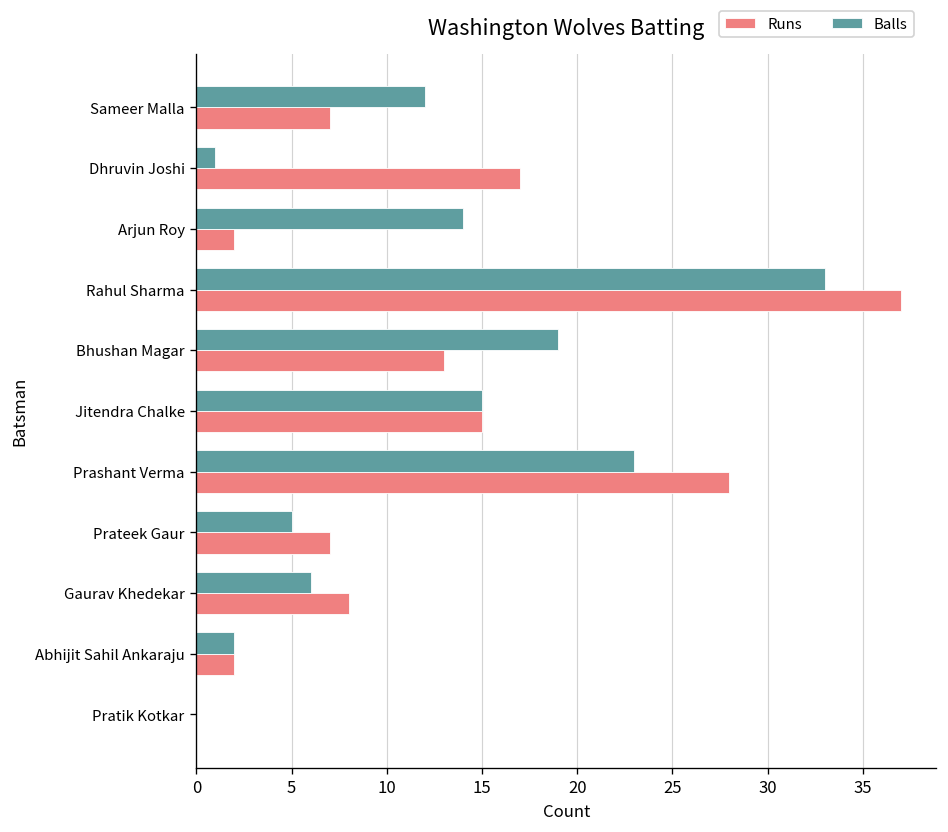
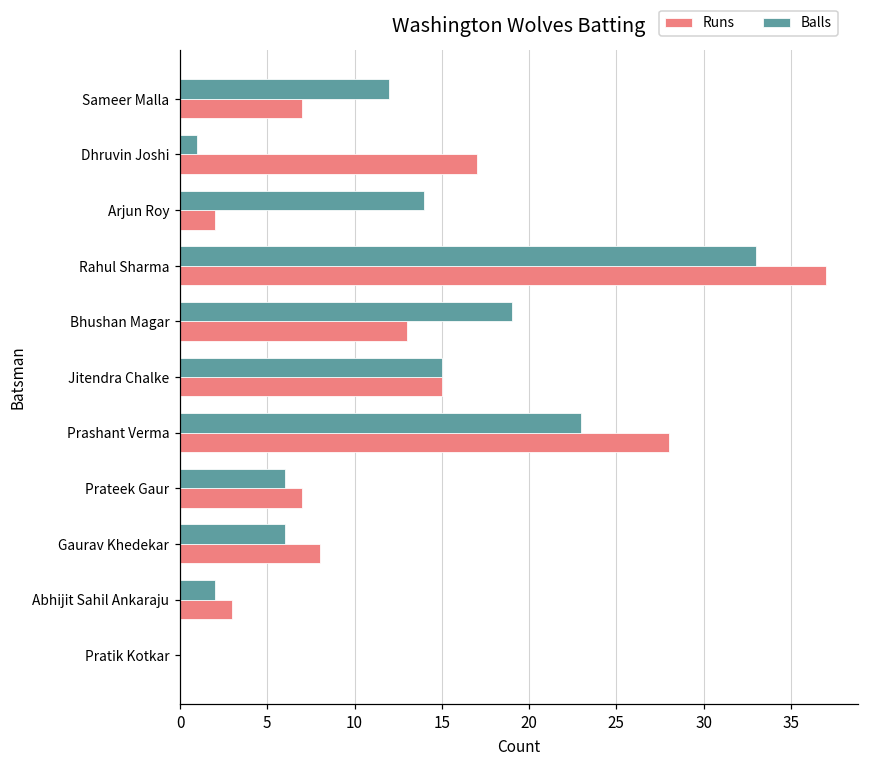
  {
    "Runs": {
      "Sameer Malla": 7,
      "Dhruvin Joshi": 17,
      "Arjun Roy": 2,
      "Rahul Sharma": 37,
      "Bhushan Magar": 13,
      "Jitendra Chalke": 15,
      "Prashant Verma": 28,
      "Prateek Gaur": 7,
      "Gaurav Khedekar": 8,
-     "Abhijit Sahil Ankaraju": 2,
+     "Abhijit Sahil Ankaraju": 3,
      "Pratik Kotkar": 0
    },
    "Balls": {
      "Sameer Malla": 12,
      "Dhruvin Joshi": 1,
      "Arjun Roy": 14,
      "Rahul Sharma": 33,
      "Bhushan Magar": 19,
      "Jitendra Chalke": 15,
      "Prashant Verma": 23,
-     "Prateek Gaur": 5,
+     "Prateek Gaur": 6,
      "Gaurav Khedekar": 6,
      "Abhijit Sahil Ankaraju": 2,
      "Pratik Kotkar": 0
    }
  }
